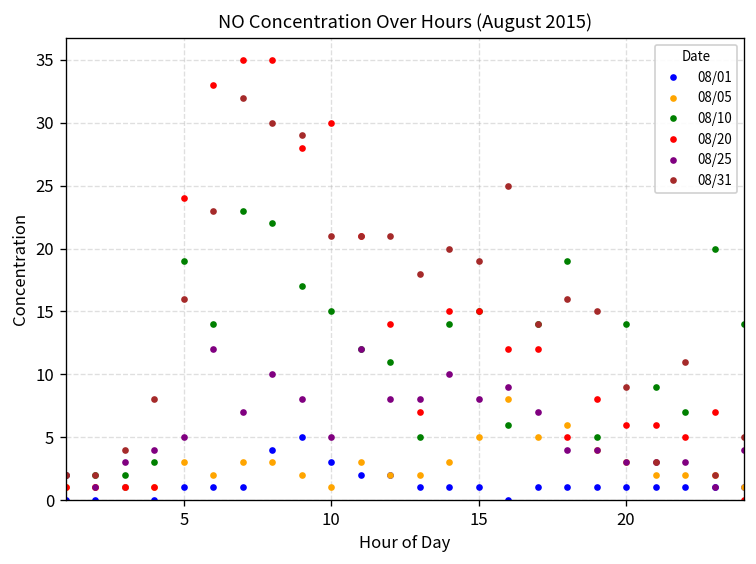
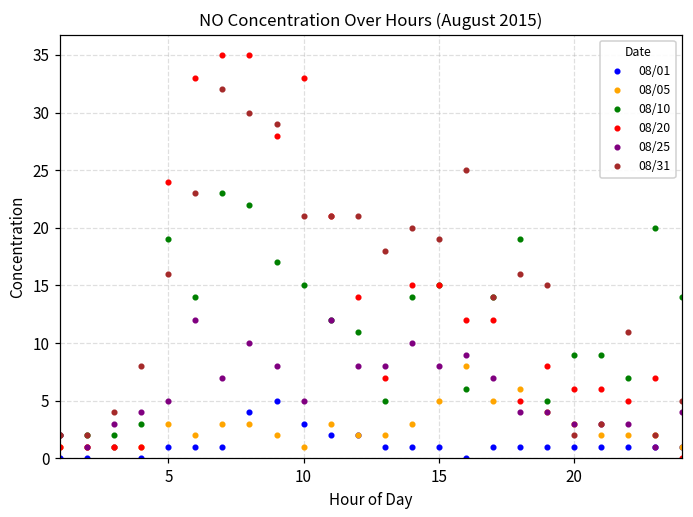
  {
    "08/01": {
      "5": 1,
      "10": 3,
      "15": 1,
      "20": 1
    },
    "08/05": {
      "5": 3,
      "10": 1,
      "15": 5
    },
    "08/10": {
      "5": 19,
      "10": 15,
-     "20": 14
+     "20": 9
    },
    "08/20": {
      "5": 24,
-     "10": 30,
+     "10": 33,
      "20": 6
    },
    "08/25": {
      "5": 5,
      "10": 5,
      "15": 8
    },
    "08/31": {
      "5": 16,
      "10": 21,
      "15": 19,
-     "20": 9
+     "20": 2
    }
  }
